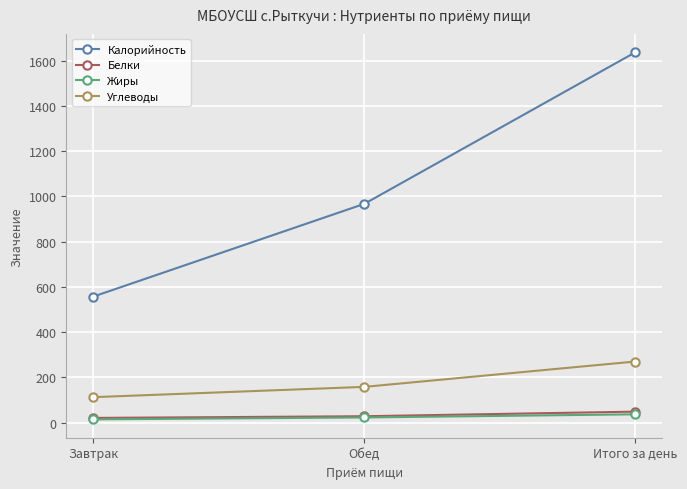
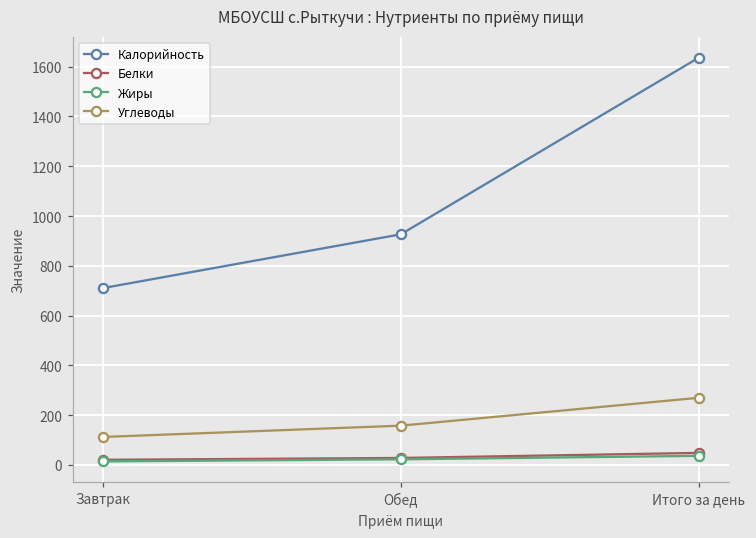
  {
    "Калорийность": {
-     "Завтрак": 560,
-     "Обед": 970,
+     "Завтрак": 710,
+     "Обед": 930,
      "Итого за день": 1640
    },
    "Жиры": {
      "Итого за день": 40
    }
  }
